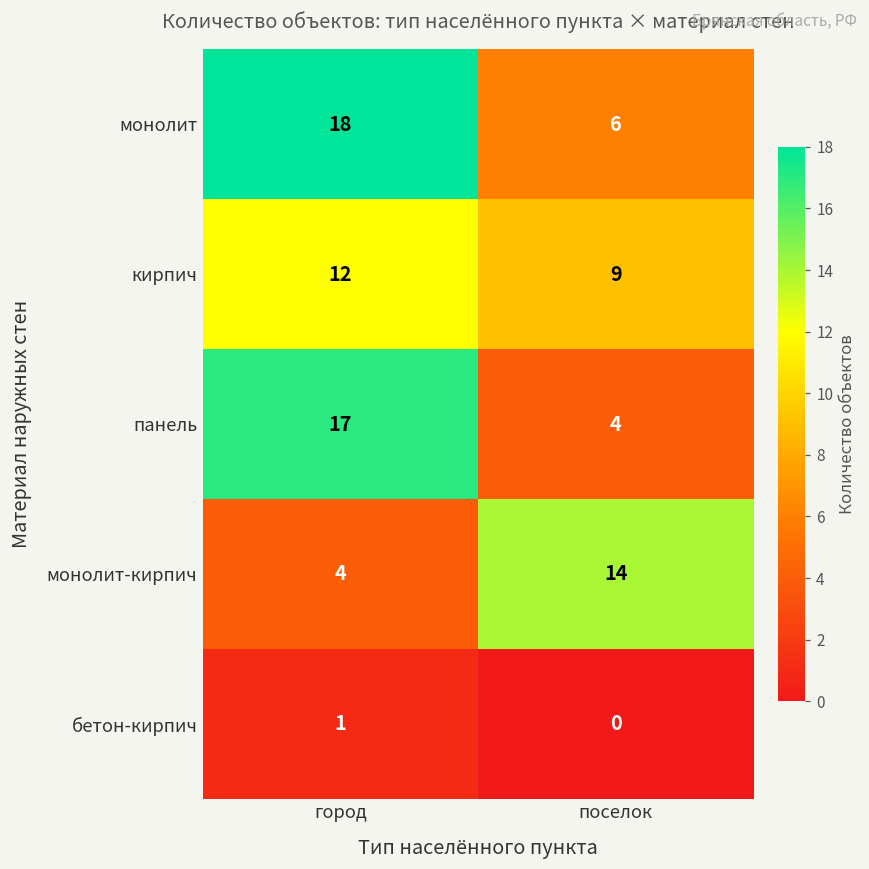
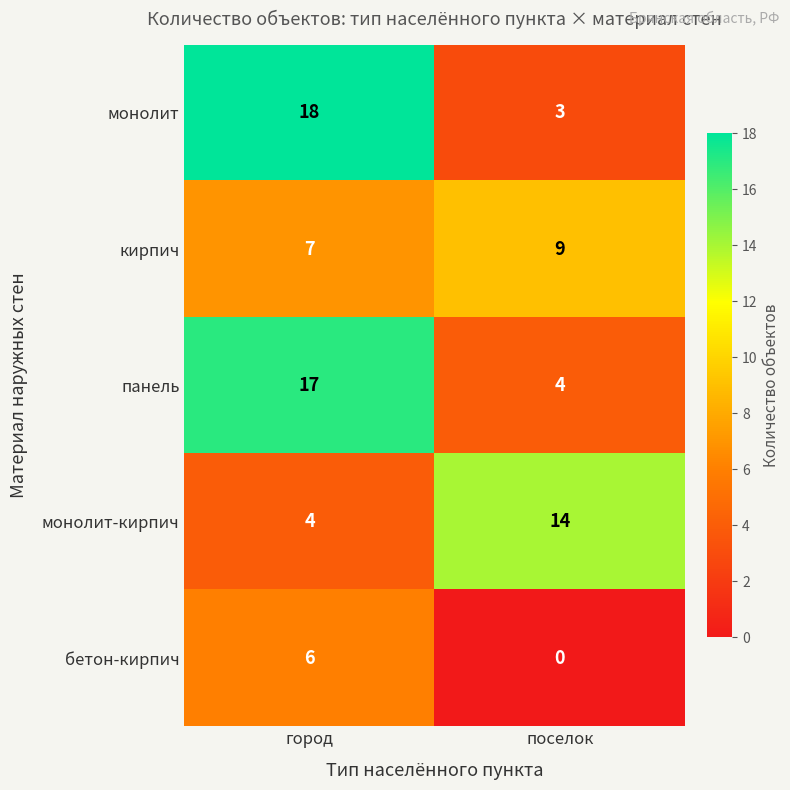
  {
    "монолит": {
      "город": 18,
-     "поселок": 6
+     "поселок": 3
    },
    "кирпич": {
-     "город": 12,
+     "город": 7,
      "поселок": 9
    },
    "панель": {
      "город": 17,
      "поселок": 4
    },
    "монолит-кирпич": {
      "город": 4,
      "поселок": 14
    },
    "бетон-кирпич": {
-     "город": 1,
+     "город": 6,
      "поселок": 0
    }
  }
